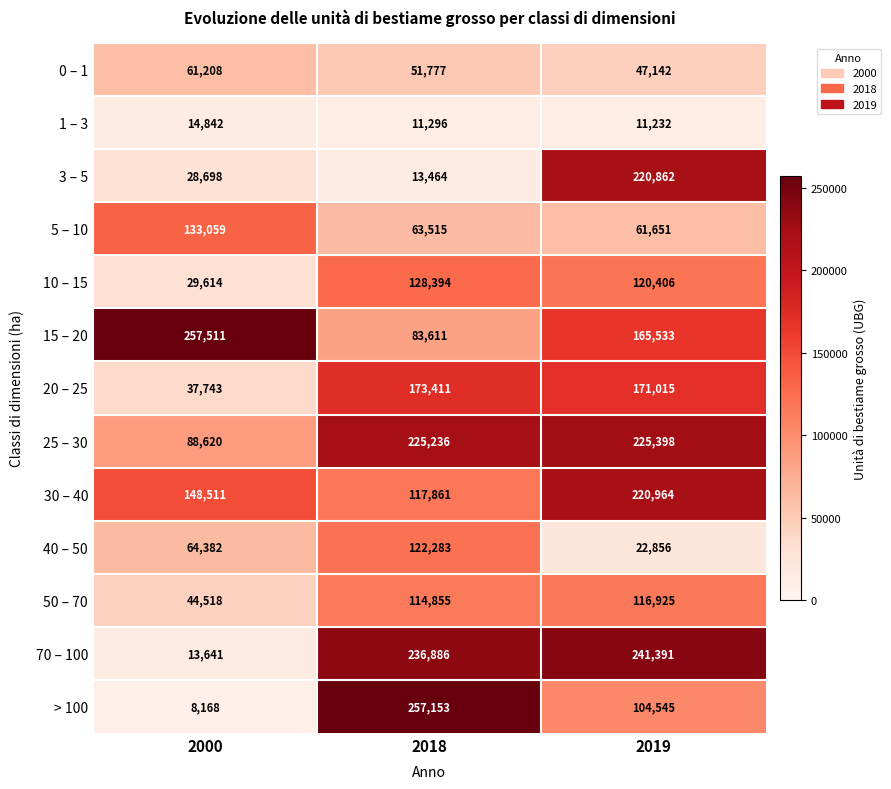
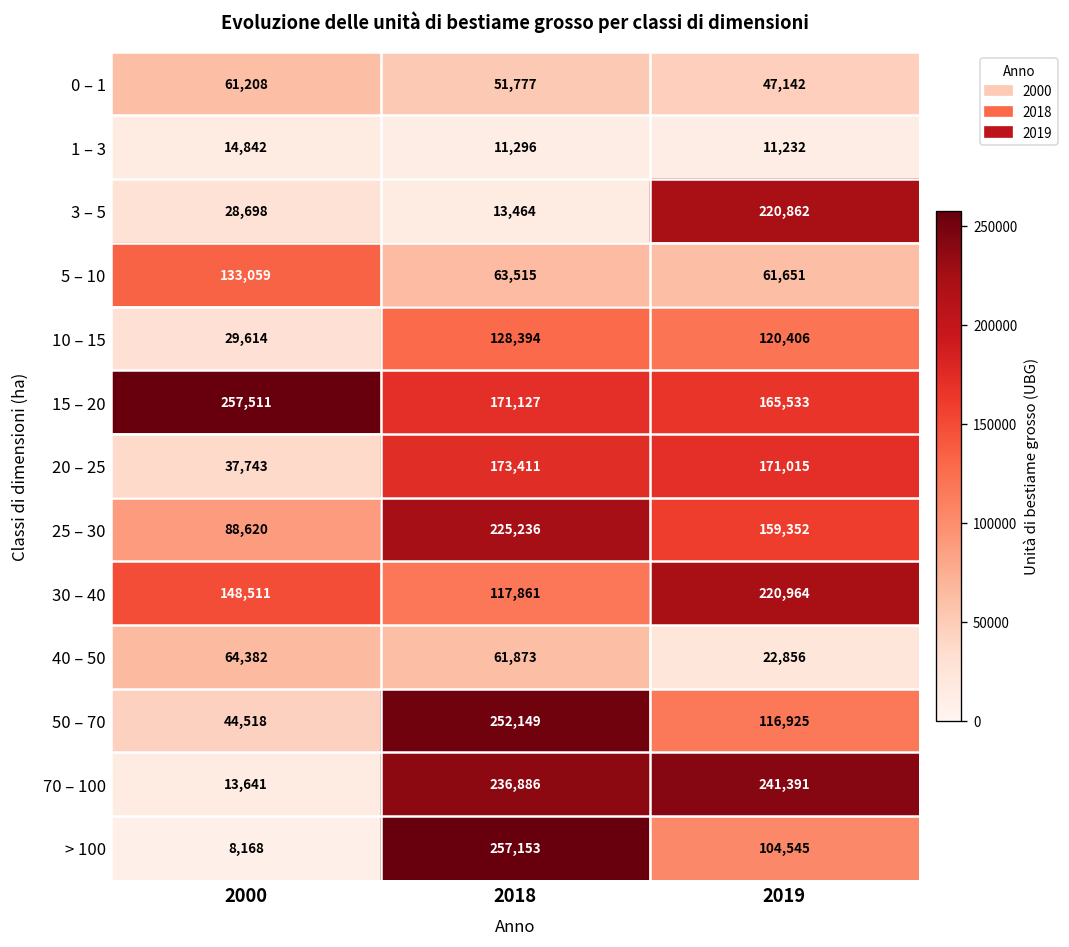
  {
    "0 – 1": {
      "2000": "61,208",
      "2018": "51,777",
      "2019": "47,142"
    },
    "1 – 3": {
      "2000": "14,842",
      "2018": "11,296",
      "2019": "11,232"
    },
    "3 – 5": {
      "2000": "28,698",
      "2018": "13,464",
      "2019": "220,862"
    },
    "5 – 10": {
      "2000": "133,059",
      "2018": "63,515",
      "2019": "61,651"
    },
    "10 – 15": {
      "2000": "29,614",
      "2018": "128,394",
      "2019": "120,406"
    },
    "15 – 20": {
      "2000": "257,511",
-     "2018": "83,611",
+     "2018": "171,127",
      "2019": "165,533"
    },
    "20 – 25": {
      "2000": "37,743",
      "2018": "173,411",
      "2019": "171,015"
    },
    "25 – 30": {
      "2000": "88,620",
      "2018": "225,236",
-     "2019": "225,398"
+     "2019": "159,352"
    },
    "30 – 40": {
      "2000": "148,511",
      "2018": "117,861",
      "2019": "220,964"
    },
    "40 – 50": {
      "2000": "64,382",
-     "2018": "122,283",
+     "2018": "61,873",
      "2019": "22,856"
    },
    "50 – 70": {
      "2000": "44,518",
-     "2018": "114,855",
+     "2018": "252,149",
      "2019": "116,925"
    },
    "70 – 100": {
      "2000": "13,641",
      "2018": "236,886",
      "2019": "241,391"
    },
    "> 100": {
      "2000": "8,168",
      "2018": "257,153",
      "2019": "104,545"
    }
  }
